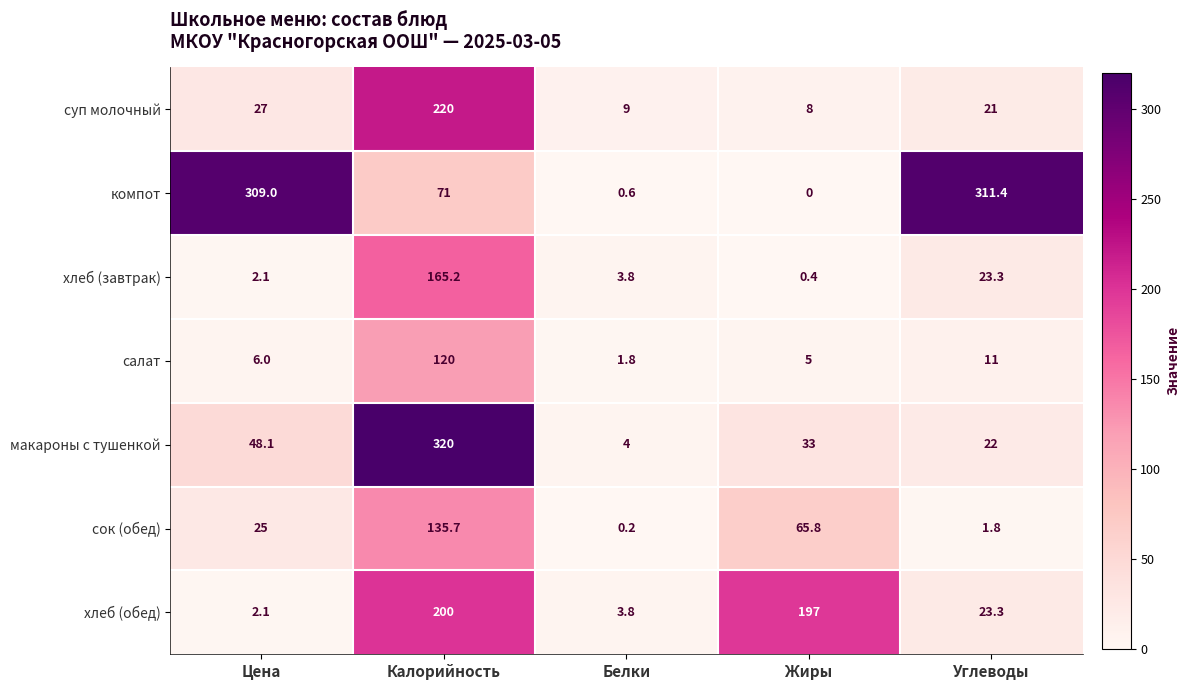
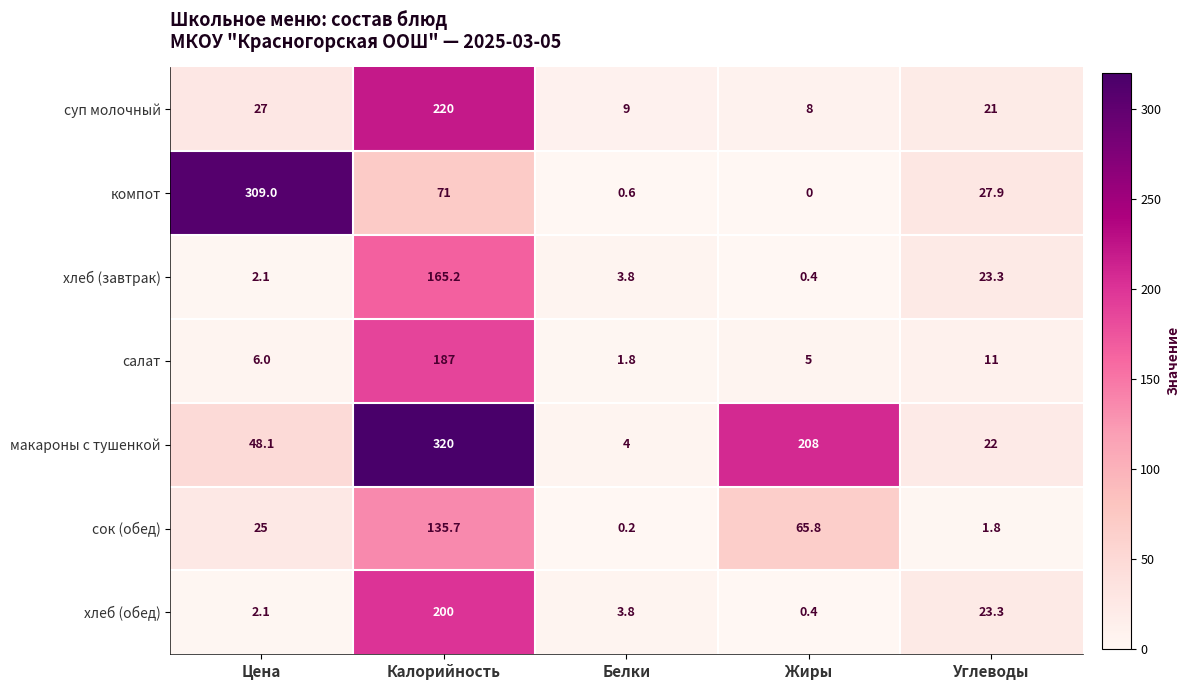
  {
    "суп молочный": {
      "Цена": 27,
      "Калорийность": 220,
      "Белки": 9,
      "Жиры": 8,
      "Углеводы": 21
    },
    "компот": {
      "Цена": 309.0,
      "Калорийность": 71,
      "Белки": 0.6,
      "Жиры": 0,
-     "Углеводы": 311.4
+     "Углеводы": 27.9
    },
    "хлеб (завтрак)": {
      "Цена": 2.1,
      "Калорийность": 165.2,
      "Белки": 3.8,
      "Жиры": 0.4,
      "Углеводы": 23.3
    },
    "салат": {
      "Цена": 6.0,
-     "Калорийность": 120,
+     "Калорийность": 187,
      "Белки": 1.8,
      "Жиры": 5,
      "Углеводы": 11
    },
    "макароны с тушенкой": {
      "Цена": 48.1,
      "Калорийность": 320,
      "Белки": 4,
-     "Жиры": 33,
+     "Жиры": 208,
      "Углеводы": 22
    },
    "сок (обед)": {
      "Цена": 25,
      "Калорийность": 135.7,
      "Белки": 0.2,
      "Жиры": 65.8,
      "Углеводы": 1.8
    },
    "хлеб (обед)": {
      "Цена": 2.1,
      "Калорийность": 200,
      "Белки": 3.8,
-     "Жиры": 197,
+     "Жиры": 0.4,
      "Углеводы": 23.3
    }
  }
